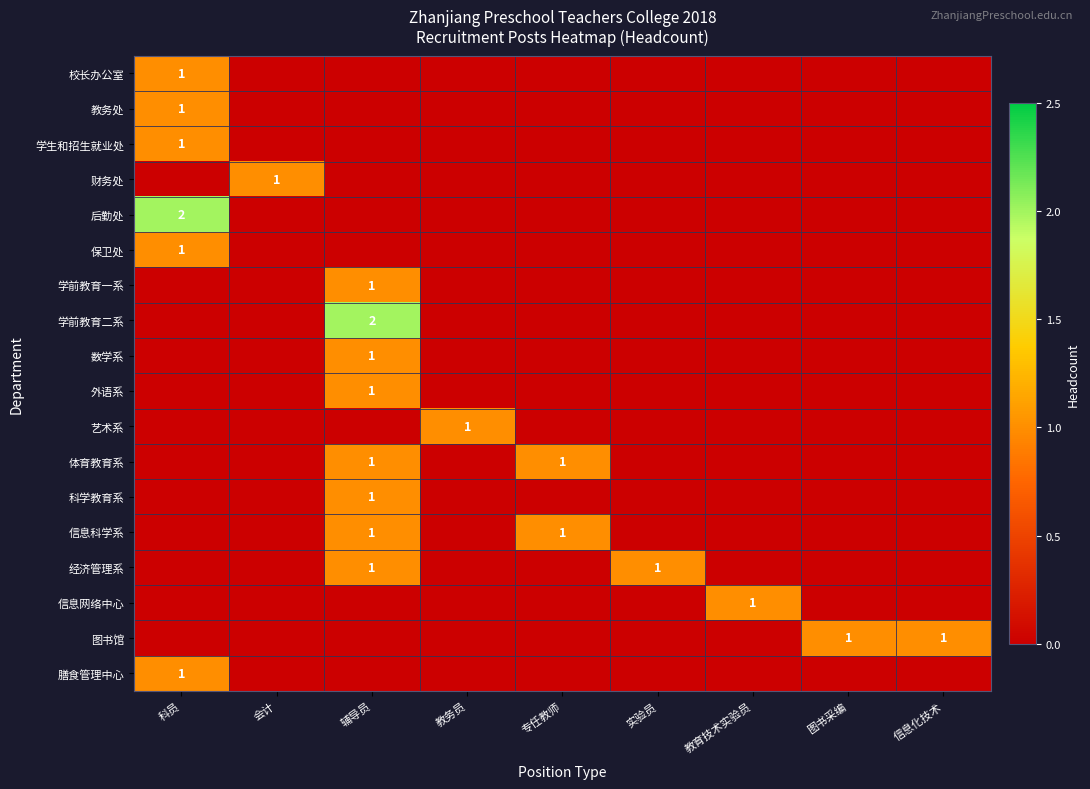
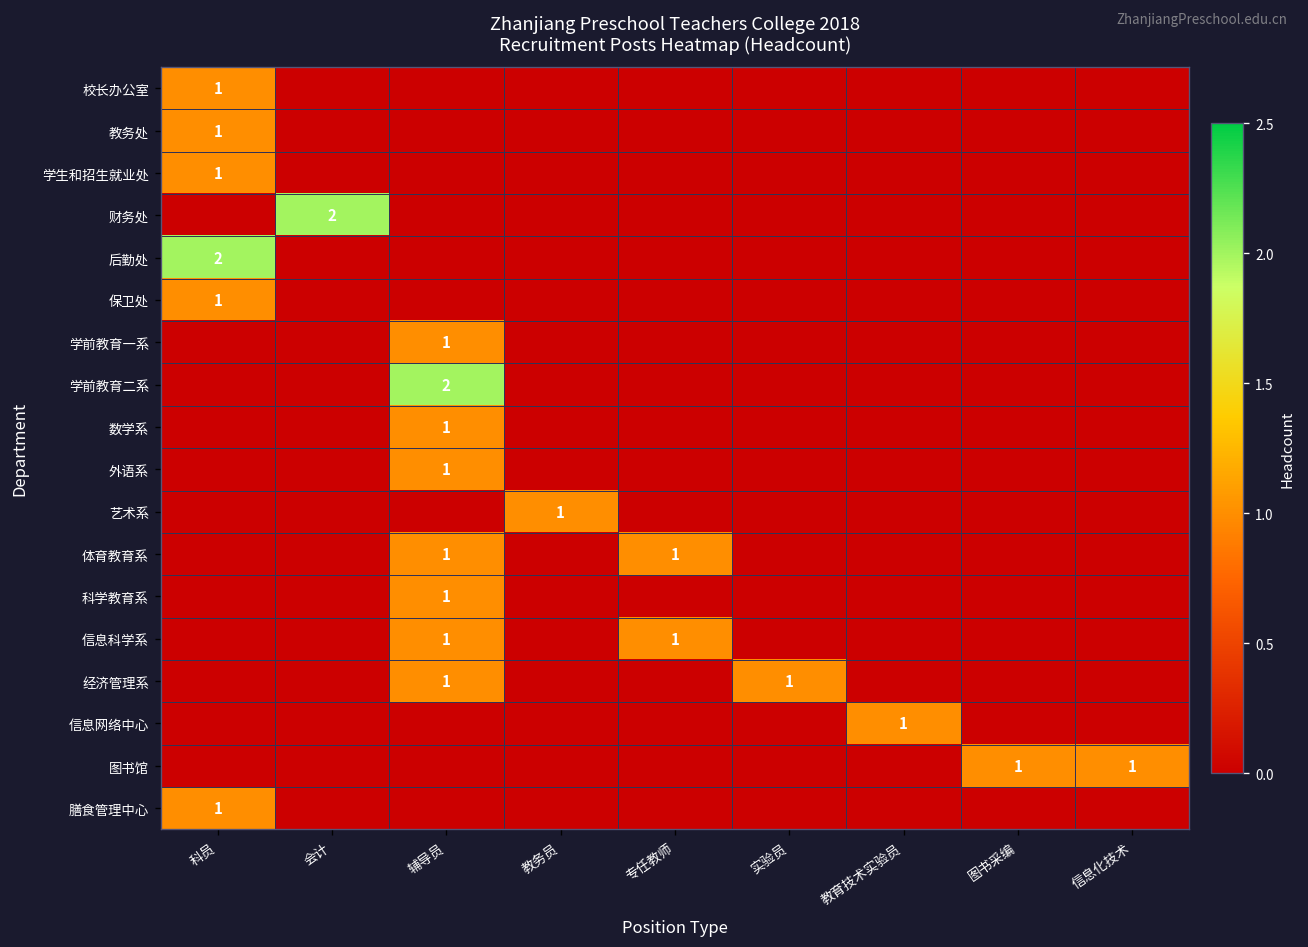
  {
    "校长办公室": {
      "科员": 1
    },
    "教务处": {
      "科员": 1
    },
    "学生和招生就业处": {
      "科员": 1
    },
    "财务处": {
-     "会计": 1
+     "会计": 2
    },
    "后勤处": {
      "科员": 2
    },
    "保卫处": {
      "科员": 1
    },
    "学前教育一系": {
      "辅导员": 1
    },
    "学前教育二系": {
      "辅导员": 2
    },
    "数学系": {
      "辅导员": 1
    },
    "外语系": {
      "辅导员": 1
    },
    "艺术系": {
      "教务员": 1
    },
    "体育教育系": {
      "辅导员": 1,
      "专任教师": 1
    },
    "科学教育系": {
      "辅导员": 1
    },
    "信息科学系": {
      "辅导员": 1,
      "专任教师": 1
    },
    "经济管理系": {
      "辅导员": 1,
      "实验员": 1
    },
    "信息网络中心": {
      "教育技术实验员": 1
    },
    "图书馆": {
      "图书采编": 1,
      "信息化技术": 1
    },
    "膳食管理中心": {
      "科员": 1
    }
  }
